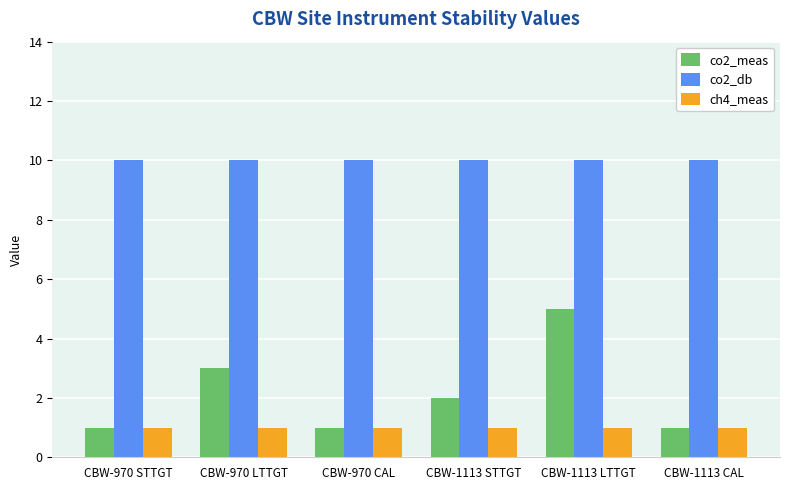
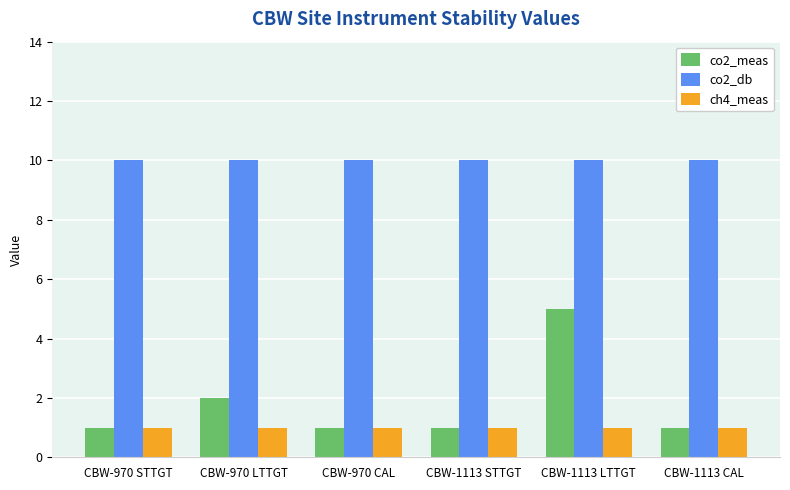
  {
    "co2_meas": {
      "CBW-970 STTGT": 1,
-     "CBW-970 LTTGT": 3,
+     "CBW-970 LTTGT": 2,
      "CBW-970 CAL": 1,
-     "CBW-1113 STTGT": 2,
+     "CBW-1113 STTGT": 1,
      "CBW-1113 LTTGT": 5,
      "CBW-1113 CAL": 1
    },
    "co2_db": {
      "CBW-970 STTGT": 10,
      "CBW-970 LTTGT": 10,
      "CBW-970 CAL": 10,
      "CBW-1113 STTGT": 10,
      "CBW-1113 LTTGT": 10,
      "CBW-1113 CAL": 10
    },
    "ch4_meas": {
      "CBW-970 STTGT": 1,
      "CBW-970 LTTGT": 1,
      "CBW-970 CAL": 1,
      "CBW-1113 STTGT": 1,
      "CBW-1113 LTTGT": 1,
      "CBW-1113 CAL": 1
    }
  }
